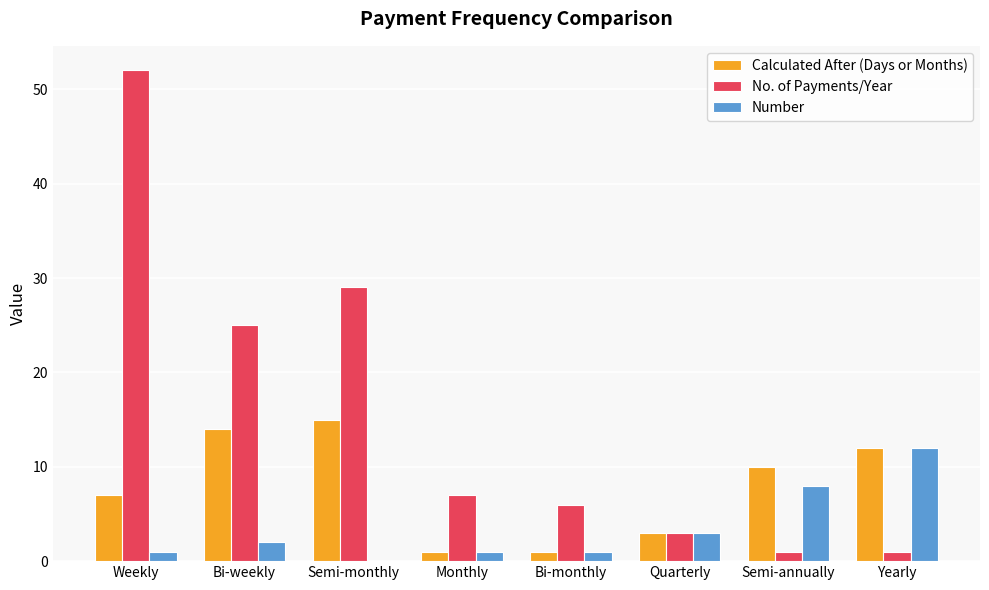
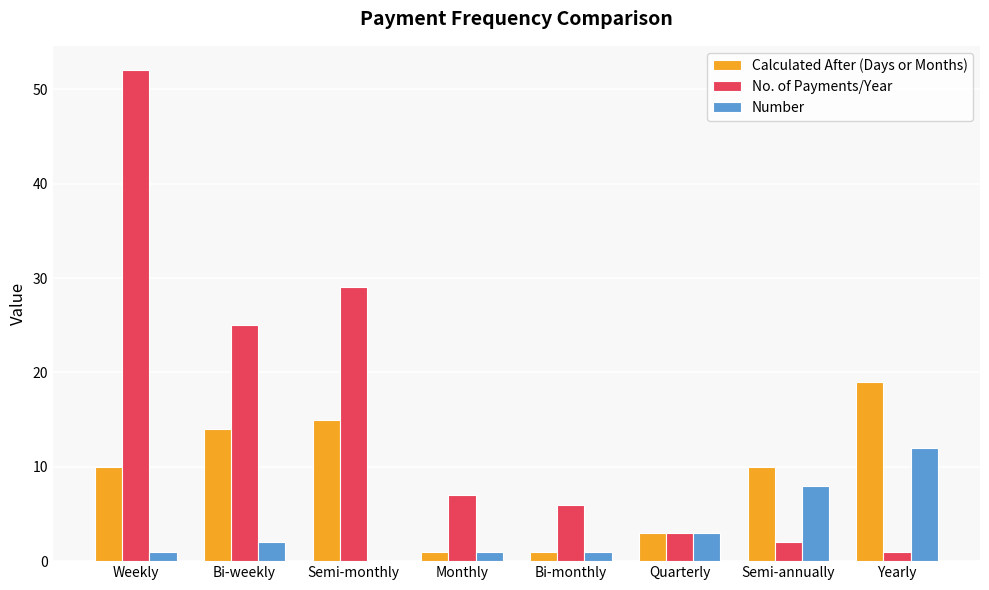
  {
    "Calculated After (Days or Months)": {
-     "Weekly": 7,
+     "Weekly": 10,
      "Bi-weekly": 14,
      "Semi-monthly": 15,
      "Monthly": 1,
      "Bi-monthly": 1,
      "Quarterly": 3,
      "Semi-annually": 10,
-     "Yearly": 12
+     "Yearly": 19
    },
    "No. of Payments/Year": {
      "Weekly": 52,
      "Bi-weekly": 25,
      "Semi-monthly": 29,
      "Monthly": 7,
      "Bi-monthly": 6,
      "Quarterly": 3,
-     "Semi-annually": 1,
+     "Semi-annually": 2,
      "Yearly": 1
    },
    "Number": {
      "Weekly": 1,
      "Bi-weekly": 2,
      "Semi-monthly": 0,
      "Monthly": 1,
      "Bi-monthly": 1,
      "Quarterly": 3,
      "Semi-annually": 8,
      "Yearly": 12
    }
  }
